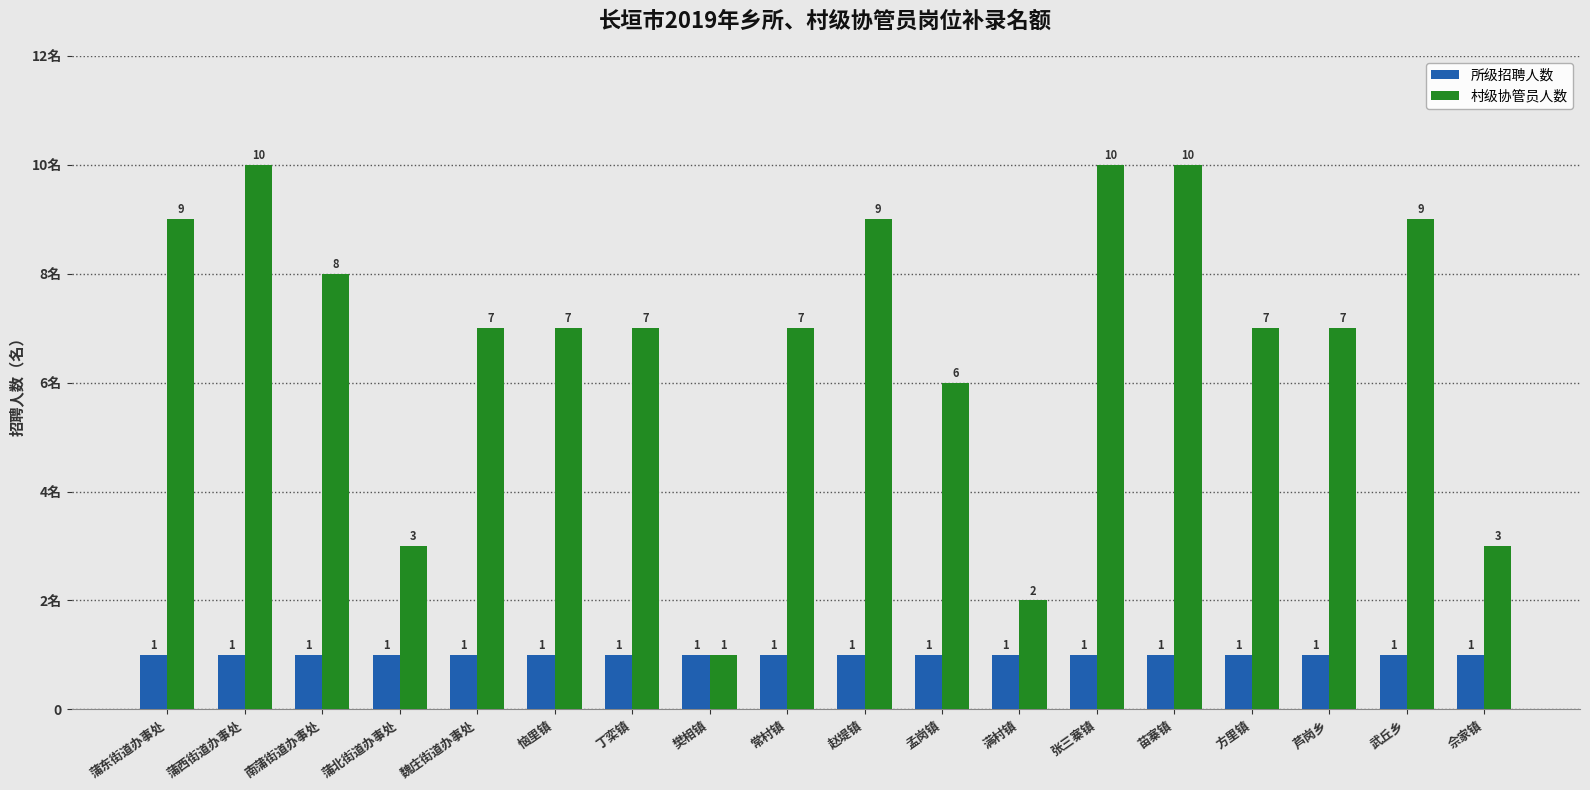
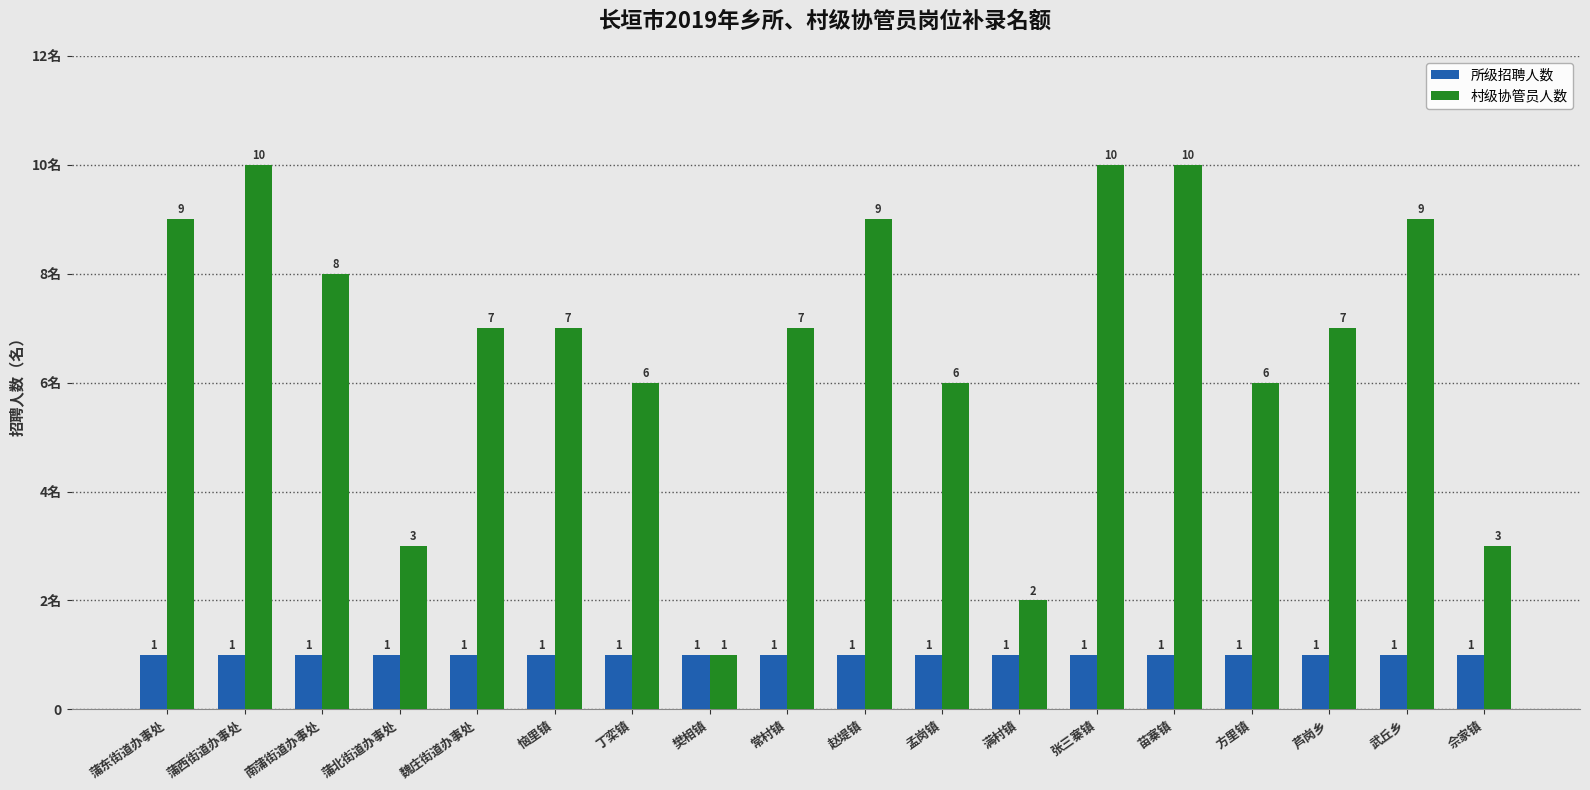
  {
    "所级招聘人数": {
      "蒲东街道办事处": 1,
      "蒲西街道办事处": 1,
      "南蒲街道办事处": 1,
      "蒲北街道办事处": 1,
      "魏庄街道办事处": 1,
      "恼里镇": 1,
      "丁栾镇": 1,
      "樊相镇": 1,
      "常村镇": 1,
      "赵堤镇": 1,
      "孟岗镇": 1,
      "满村镇": 1,
      "张三寨镇": 1,
      "苗寨镇": 1,
      "方里镇": 1,
      "芦岗乡": 1,
      "武丘乡": 1,
      "佘家镇": 1
    },
    "村级协管员人数": {
      "蒲东街道办事处": 9,
      "蒲西街道办事处": 10,
      "南蒲街道办事处": 8,
      "蒲北街道办事处": 3,
      "魏庄街道办事处": 7,
      "恼里镇": 7,
-     "丁栾镇": 7,
+     "丁栾镇": 6,
      "樊相镇": 1,
      "常村镇": 7,
      "赵堤镇": 9,
      "孟岗镇": 6,
      "满村镇": 2,
      "张三寨镇": 10,
      "苗寨镇": 10,
-     "方里镇": 7,
+     "方里镇": 6,
      "芦岗乡": 7,
      "武丘乡": 9,
      "佘家镇": 3
    }
  }
